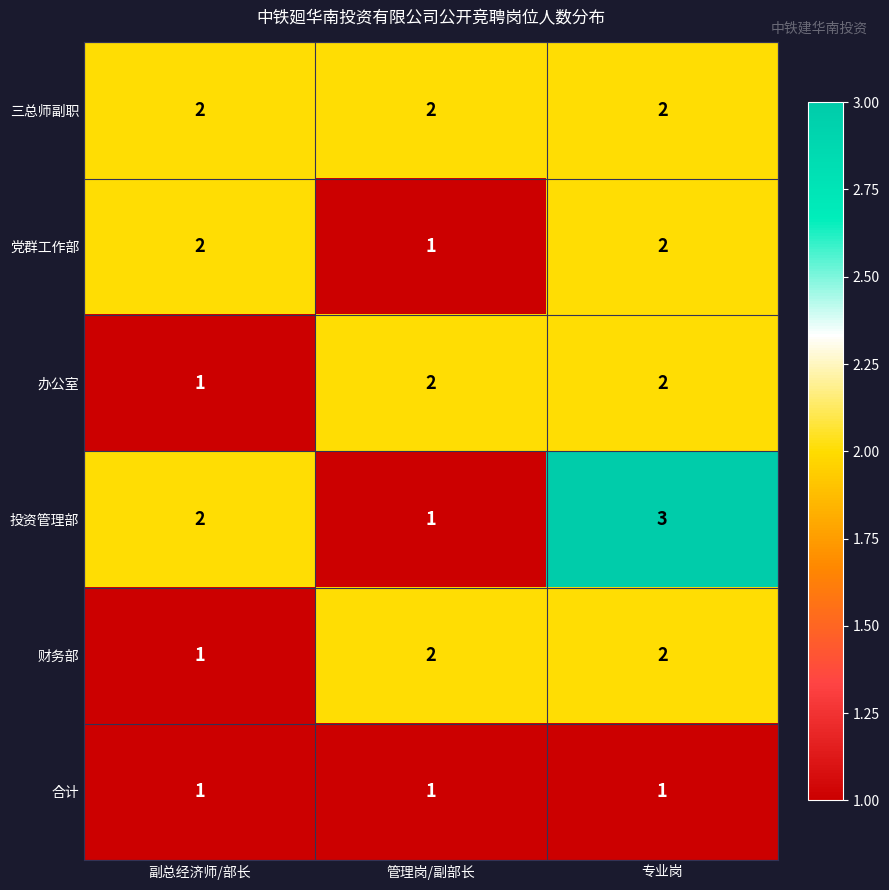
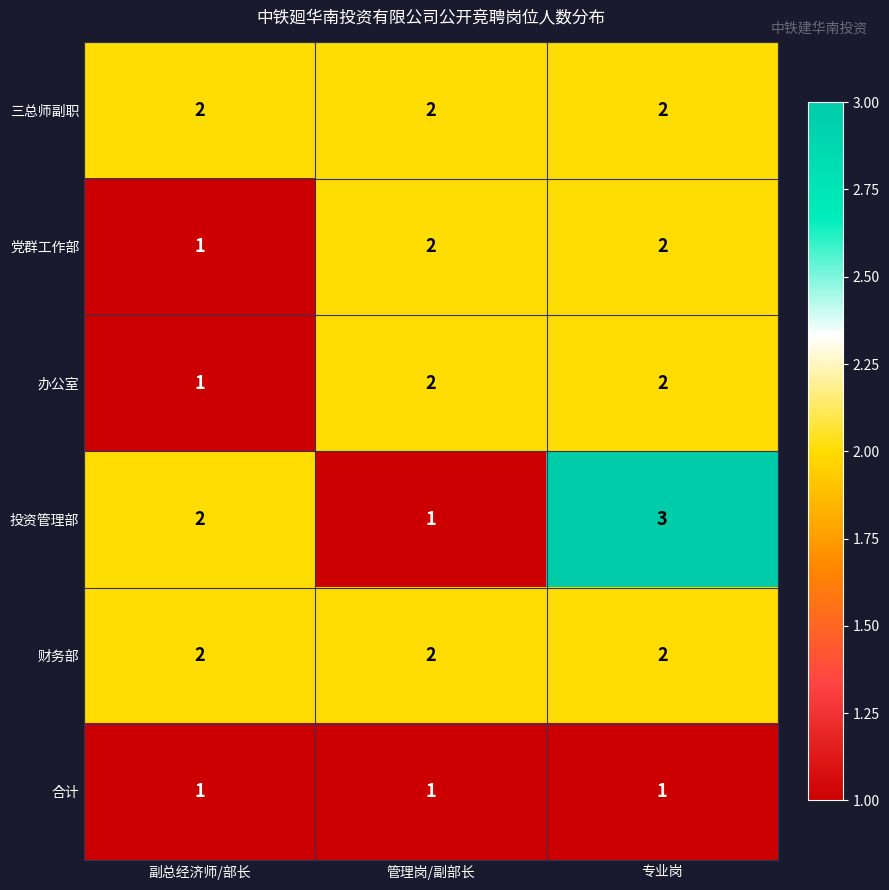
  {
    "三总师副职": {
      "副总经济师/部长": 2,
      "管理岗/副部长": 2,
      "专业岗": 2
    },
    "党群工作部": {
-     "副总经济师/部长": 2,
-     "管理岗/副部长": 1,
+     "副总经济师/部长": 1,
+     "管理岗/副部长": 2,
      "专业岗": 2
    },
    "办公室": {
      "副总经济师/部长": 1,
      "管理岗/副部长": 2,
      "专业岗": 2
    },
    "投资管理部": {
      "副总经济师/部长": 2,
      "管理岗/副部长": 1,
      "专业岗": 3
    },
    "财务部": {
-     "副总经济师/部长": 1,
+     "副总经济师/部长": 2,
      "管理岗/副部长": 2,
      "专业岗": 2
    },
    "合计": {
      "副总经济师/部长": 1,
      "管理岗/副部长": 1,
      "专业岗": 1
    }
  }
